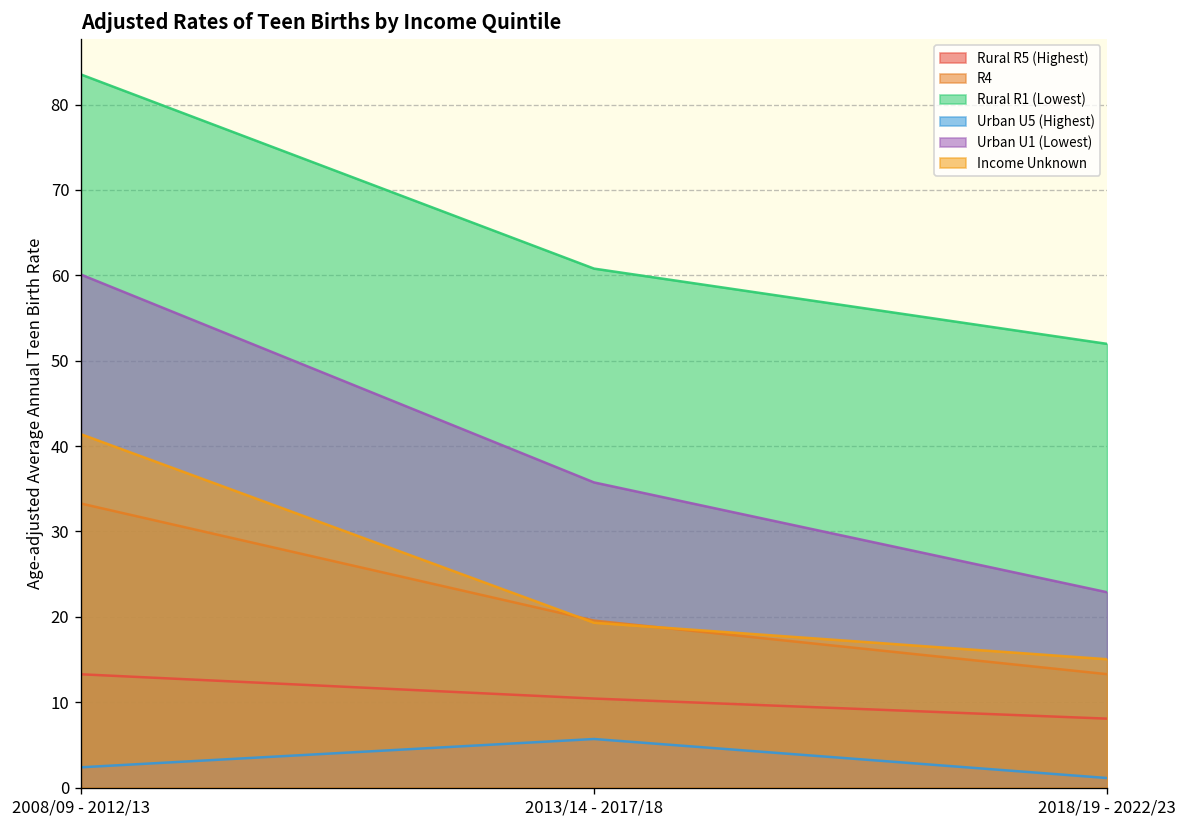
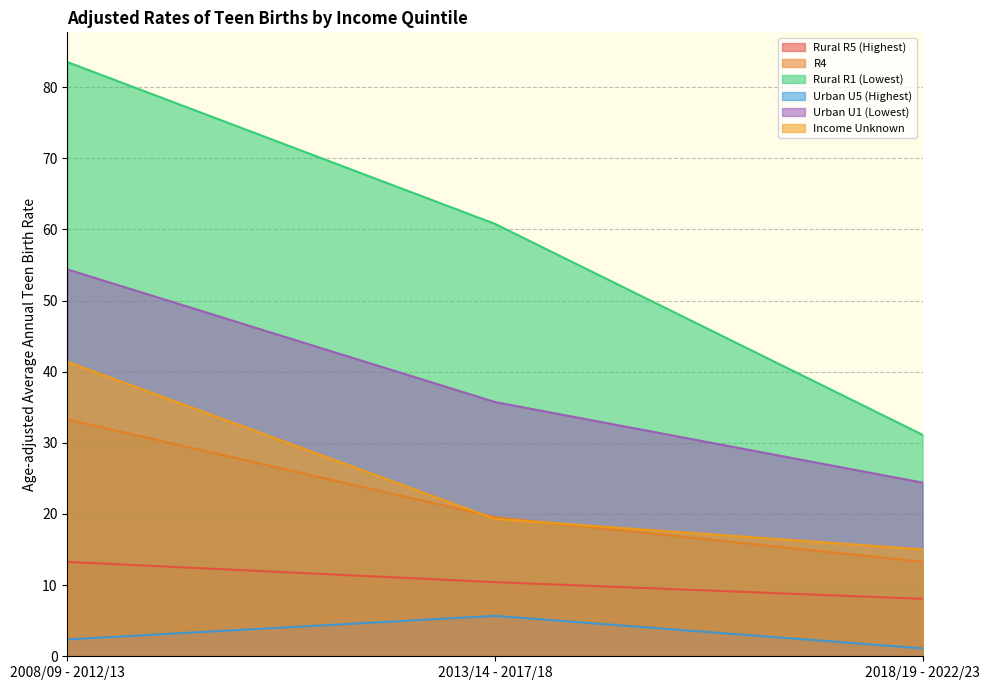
  {
    "Rural R1 (Lowest)": {
      "2008/09 - 2012/13": 84,
      "2013/14 - 2017/18": 61,
-     "2018/19 - 2022/23": 52
+     "2018/19 - 2022/23": 31
    },
    "Urban U5 (Highest)": {
      "2008/09 - 2012/13": 2,
      "2013/14 - 2017/18": 6,
      "2018/19 - 2022/23": 1
    },
    "Urban U1 (Lowest)": {
-     "2008/09 - 2012/13": 60,
+     "2008/09 - 2012/13": 54,
      "2013/14 - 2017/18": 36,
-     "2018/19 - 2022/23": 23
+     "2018/19 - 2022/23": 24
    }
  }
